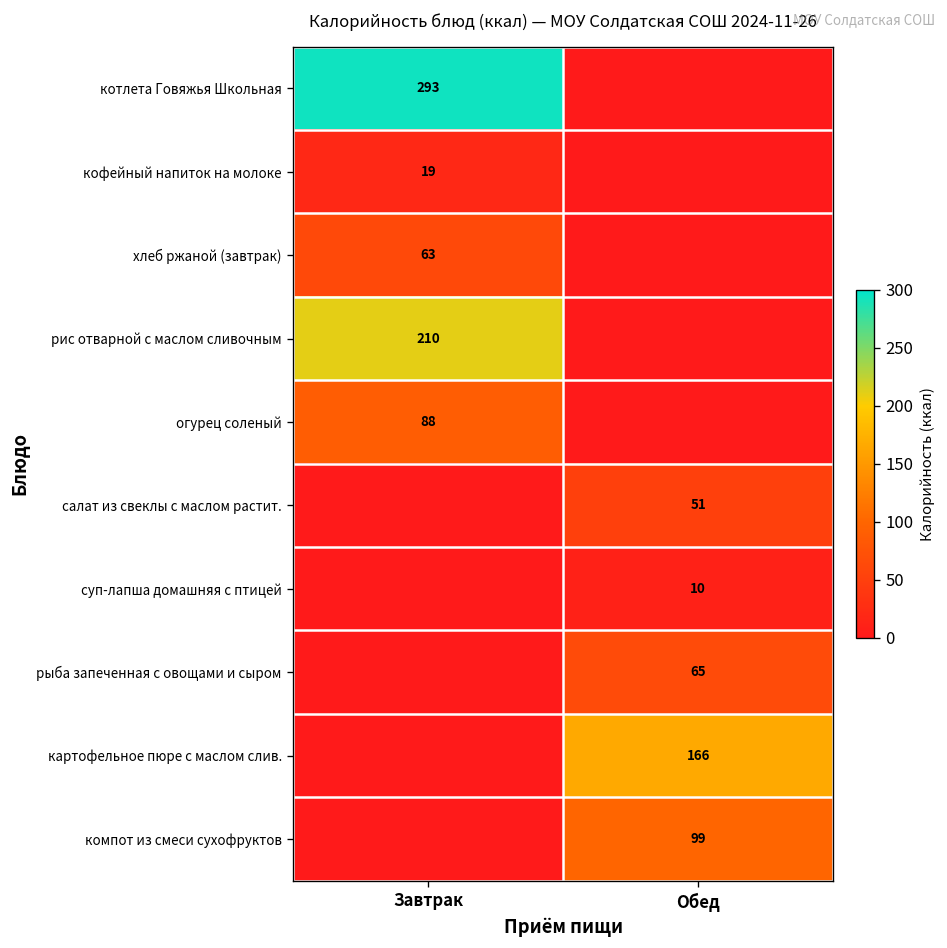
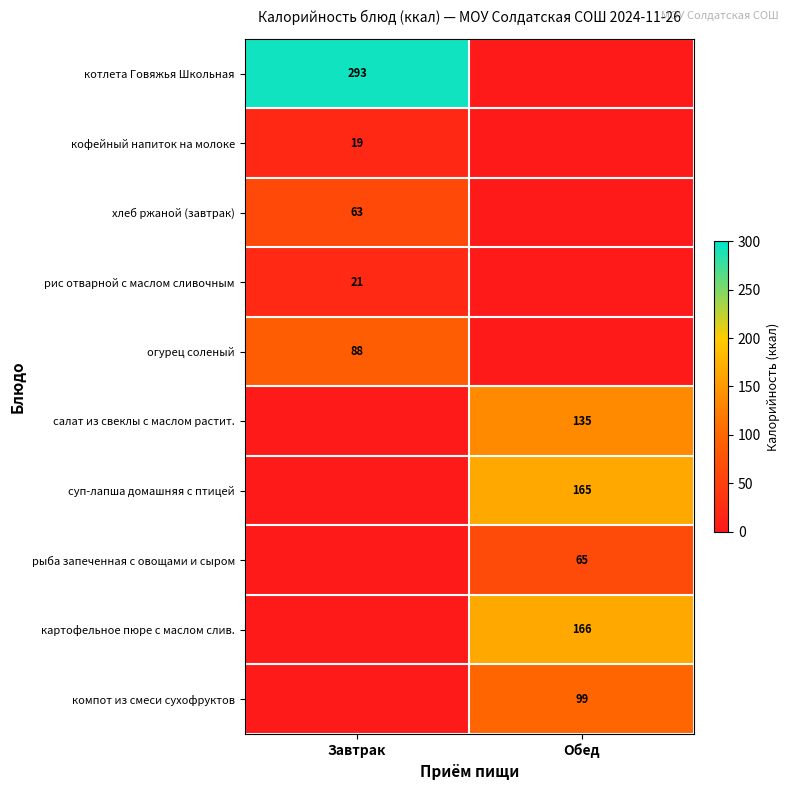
  {
    "котлета Говяжья Школьная": {
      "Завтрак": 293
    },
    "кофейный напиток на молоке": {
      "Завтрак": 19
    },
    "хлеб ржаной (завтрак)": {
      "Завтрак": 63
    },
    "рис отварной с маслом сливочным": {
-     "Завтрак": 210
+     "Завтрак": 21
    },
    "огурец соленый": {
      "Завтрак": 88
    },
    "салат из свеклы с маслом растит.": {
-     "Обед": 51
+     "Обед": 135
    },
    "суп-лапша домашняя с птицей": {
-     "Обед": 10
+     "Обед": 165
    },
    "рыба запеченная с овощами и сыром": {
      "Обед": 65
    },
    "картофельное пюре с маслом слив.": {
      "Обед": 166
    },
    "компот из смеси сухофруктов": {
      "Обед": 99
    }
  }
